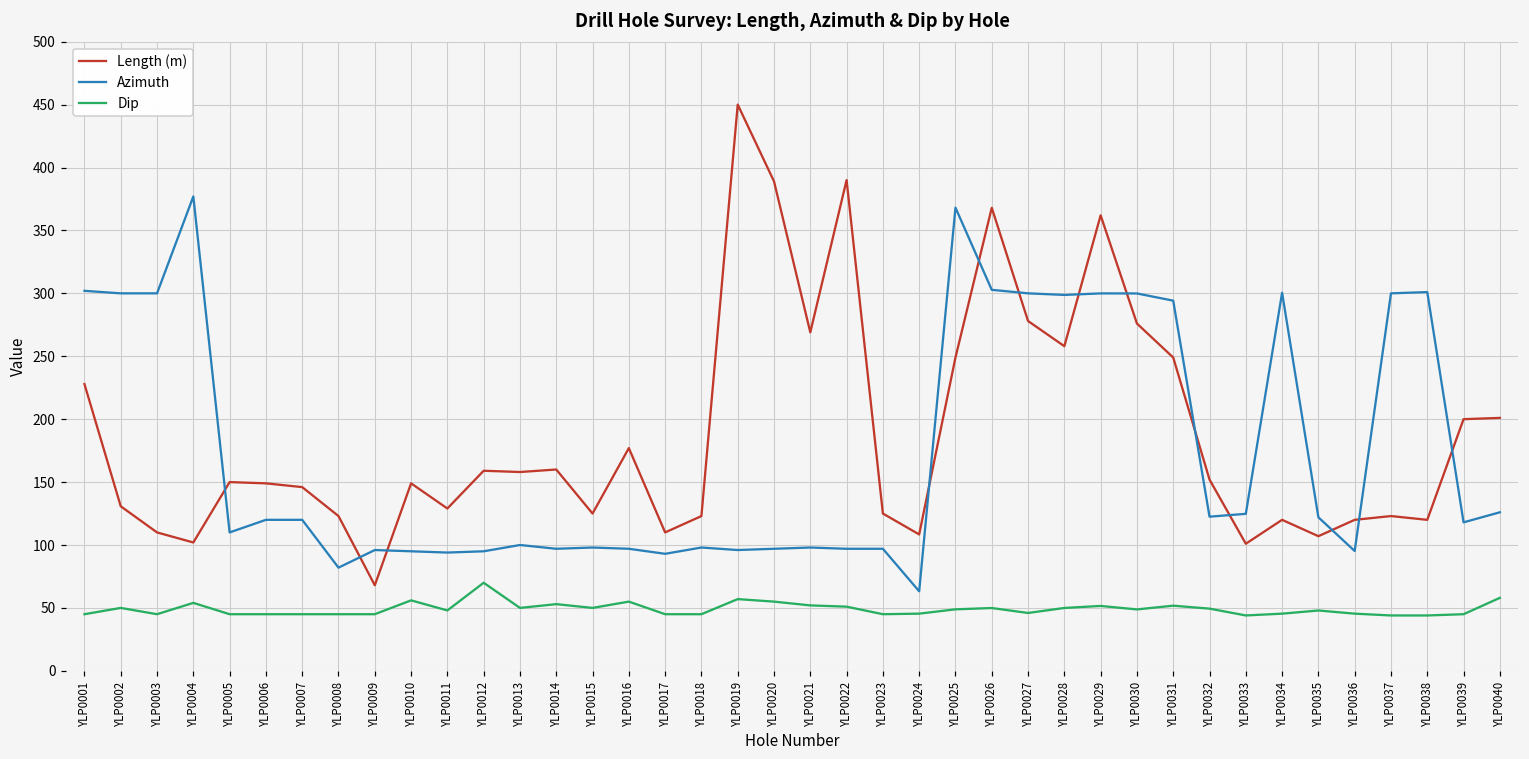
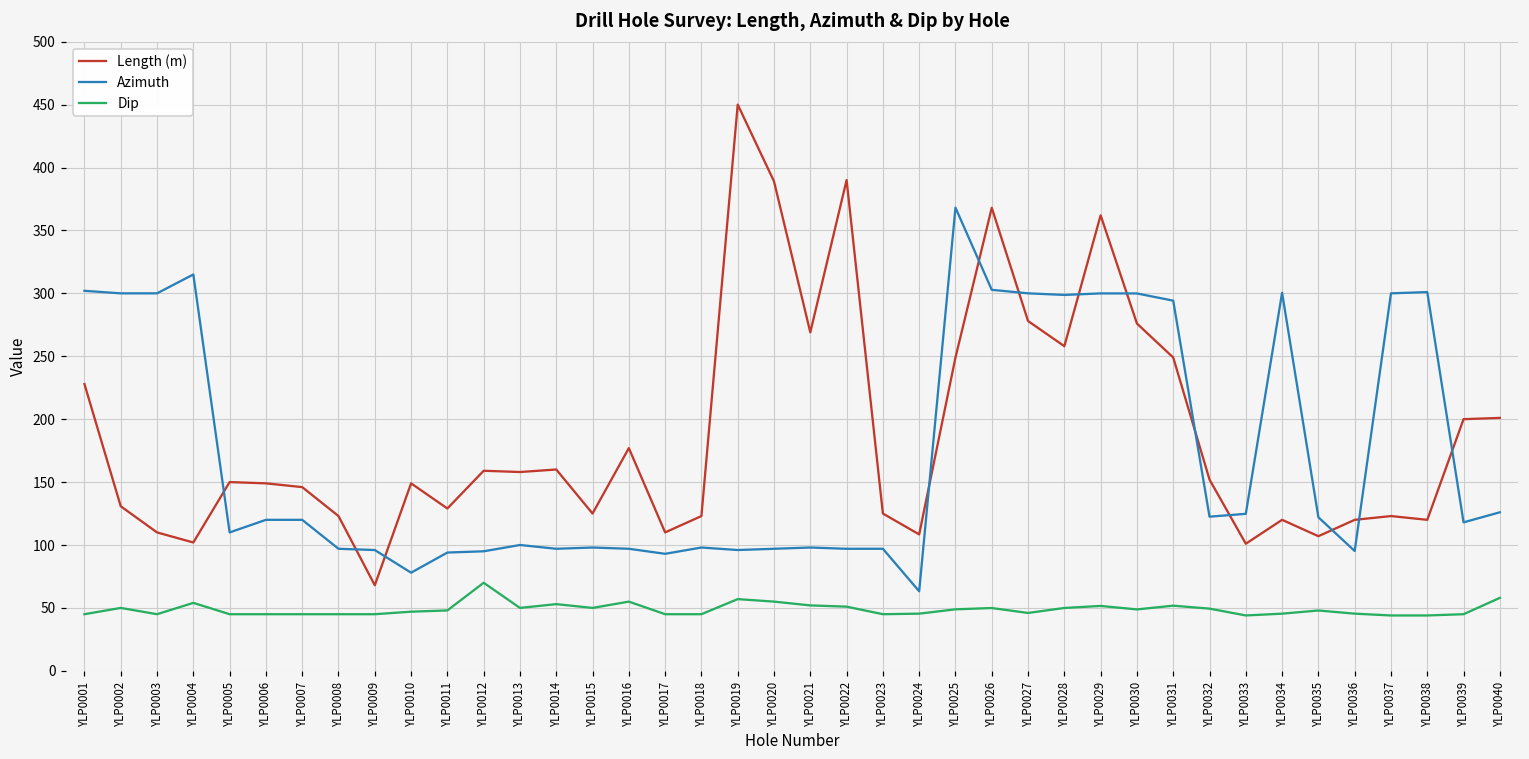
  {
    "Length (m)": {
      "YLP0001": 228,
      "YLP0002": 131,
      "YLP0003": 110,
      "YLP0004": 102,
      "YLP0005": 150,
      "YLP0006": 149,
      "YLP0007": 146,
      "YLP0008": 123,
      "YLP0009": 68,
      "YLP0010": 149,
      "YLP0011": 129,
      "YLP0012": 159,
      "YLP0013": 158,
      "YLP0014": 160,
      "YLP0015": 125,
      "YLP0016": 177,
      "YLP0017": 110,
      "YLP0018": 123,
      "YLP0019": 450,
      "YLP0020": 389,
      "YLP0021": 269,
      "YLP0022": 390,
      "YLP0023": 125,
      "YLP0024": 108,
      "YLP0025": 249,
      "YLP0026": 368,
      "YLP0027": 278,
      "YLP0028": 258,
      "YLP0029": 362,
      "YLP0030": 276,
      "YLP0031": 249,
      "YLP0032": 152,
      "YLP0033": 101,
      "YLP0034": 120,
      "YLP0035": 107,
      "YLP0036": 120,
      "YLP0037": 123,
      "YLP0038": 120,
      "YLP0039": 200,
      "YLP0040": 201
    },
    "Azimuth": {
      "YLP0001": 302,
      "YLP0002": 300,
      "YLP0003": 300,
-     "YLP0004": 377,
+     "YLP0004": 315,
      "YLP0005": 110,
      "YLP0006": 120,
      "YLP0007": 120,
-     "YLP0008": 82,
+     "YLP0008": 97,
      "YLP0009": 96,
-     "YLP0010": 95,
+     "YLP0010": 78,
      "YLP0011": 94,
      "YLP0012": 95,
      "YLP0013": 100,
      "YLP0014": 97,
      "YLP0015": 98,
      "YLP0016": 97,
      "YLP0017": 93,
      "YLP0018": 98,
      "YLP0019": 96,
      "YLP0020": 97,
      "YLP0021": 98,
      "YLP0022": 97,
      "YLP0023": 97,
      "YLP0024": 63,
      "YLP0025": 368,
      "YLP0026": 303,
      "YLP0027": 300,
      "YLP0028": 299,
      "YLP0029": 300,
      "YLP0030": 300,
      "YLP0031": 294,
      "YLP0032": 123,
      "YLP0033": 125,
      "YLP0034": 300,
      "YLP0035": 122,
      "YLP0036": 95,
      "YLP0037": 300,
      "YLP0038": 301,
      "YLP0039": 118,
      "YLP0040": 126
    },
    "Dip": {
      "YLP0001": 45,
      "YLP0002": 50,
      "YLP0003": 45,
      "YLP0004": 54,
      "YLP0005": 45,
      "YLP0006": 45,
      "YLP0007": 45,
      "YLP0008": 45,
      "YLP0009": 45,
-     "YLP0010": 56,
+     "YLP0010": 47,
      "YLP0011": 48,
      "YLP0012": 70,
      "YLP0013": 50,
      "YLP0014": 53,
      "YLP0015": 50,
      "YLP0016": 55,
      "YLP0017": 45,
      "YLP0018": 45,
      "YLP0019": 57,
      "YLP0020": 55,
      "YLP0021": 52,
      "YLP0022": 51,
      "YLP0023": 45,
      "YLP0024": 45,
      "YLP0025": 49,
      "YLP0026": 50,
      "YLP0027": 46,
      "YLP0028": 50,
      "YLP0029": 52,
      "YLP0030": 49,
      "YLP0031": 52,
      "YLP0032": 49,
      "YLP0033": 44,
      "YLP0034": 45,
      "YLP0035": 48,
      "YLP0036": 45,
      "YLP0037": 44,
      "YLP0038": 44,
      "YLP0039": 45,
      "YLP0040": 58
    }
  }
